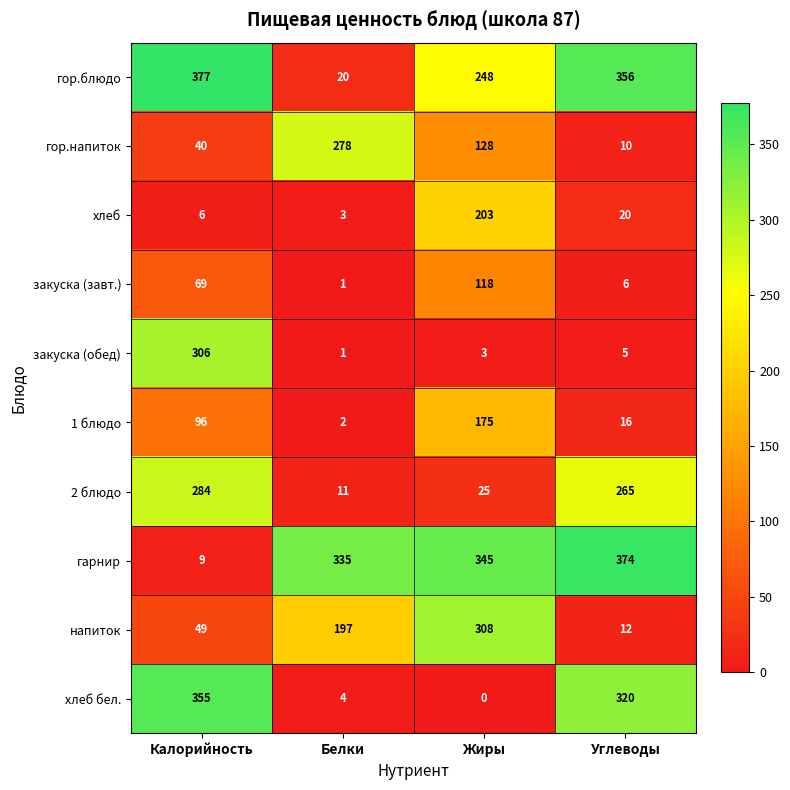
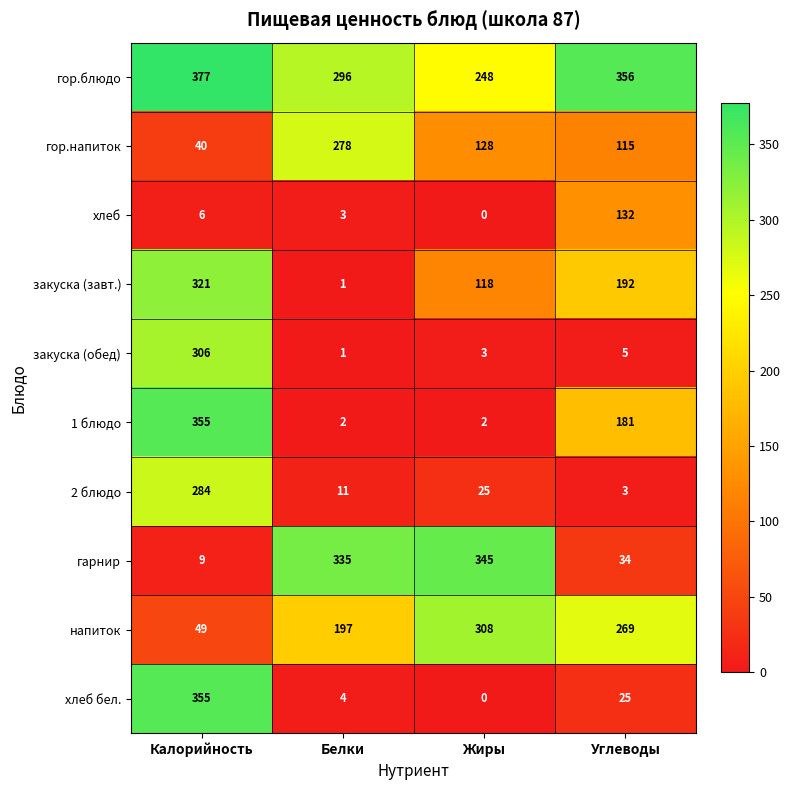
  {
    "гор.блюдо": {
      "Калорийность": 377,
-     "Белки": 20,
+     "Белки": 296,
      "Жиры": 248,
      "Углеводы": 356
    },
    "гор.напиток": {
      "Калорийность": 40,
      "Белки": 278,
      "Жиры": 128,
-     "Углеводы": 10
+     "Углеводы": 115
    },
    "хлеб": {
      "Калорийность": 6,
      "Белки": 3,
-     "Жиры": 203,
-     "Углеводы": 20
+     "Жиры": 0,
+     "Углеводы": 132
    },
    "закуска (завт.)": {
-     "Калорийность": 69,
+     "Калорийность": 321,
      "Белки": 1,
      "Жиры": 118,
-     "Углеводы": 6
+     "Углеводы": 192
    },
    "закуска (обед)": {
      "Калорийность": 306,
      "Белки": 1,
      "Жиры": 3,
      "Углеводы": 5
    },
    "1 блюдо": {
-     "Калорийность": 96,
+     "Калорийность": 355,
      "Белки": 2,
-     "Жиры": 175,
-     "Углеводы": 16
+     "Жиры": 2,
+     "Углеводы": 181
    },
    "2 блюдо": {
      "Калорийность": 284,
      "Белки": 11,
      "Жиры": 25,
-     "Углеводы": 265
+     "Углеводы": 3
    },
    "гарнир": {
      "Калорийность": 9,
      "Белки": 335,
      "Жиры": 345,
-     "Углеводы": 374
+     "Углеводы": 34
    },
    "напиток": {
      "Калорийность": 49,
      "Белки": 197,
      "Жиры": 308,
-     "Углеводы": 12
+     "Углеводы": 269
    },
    "хлеб бел.": {
      "Калорийность": 355,
      "Белки": 4,
      "Жиры": 0,
-     "Углеводы": 320
+     "Углеводы": 25
    }
  }
